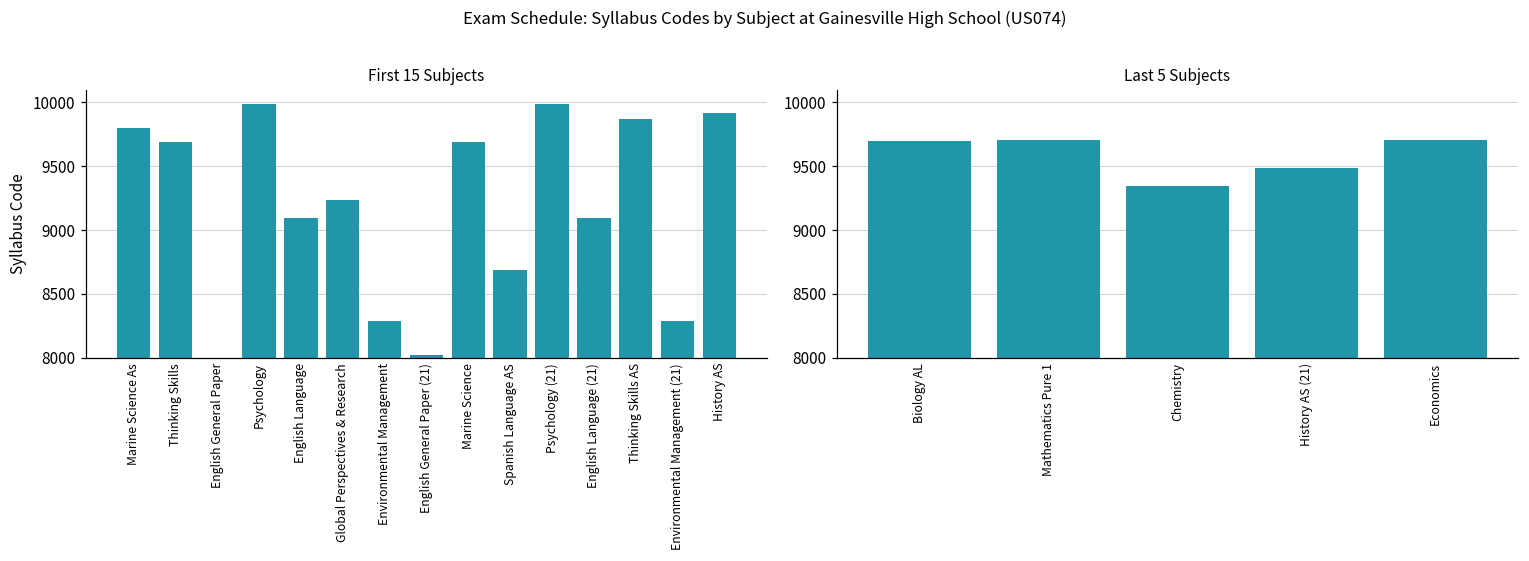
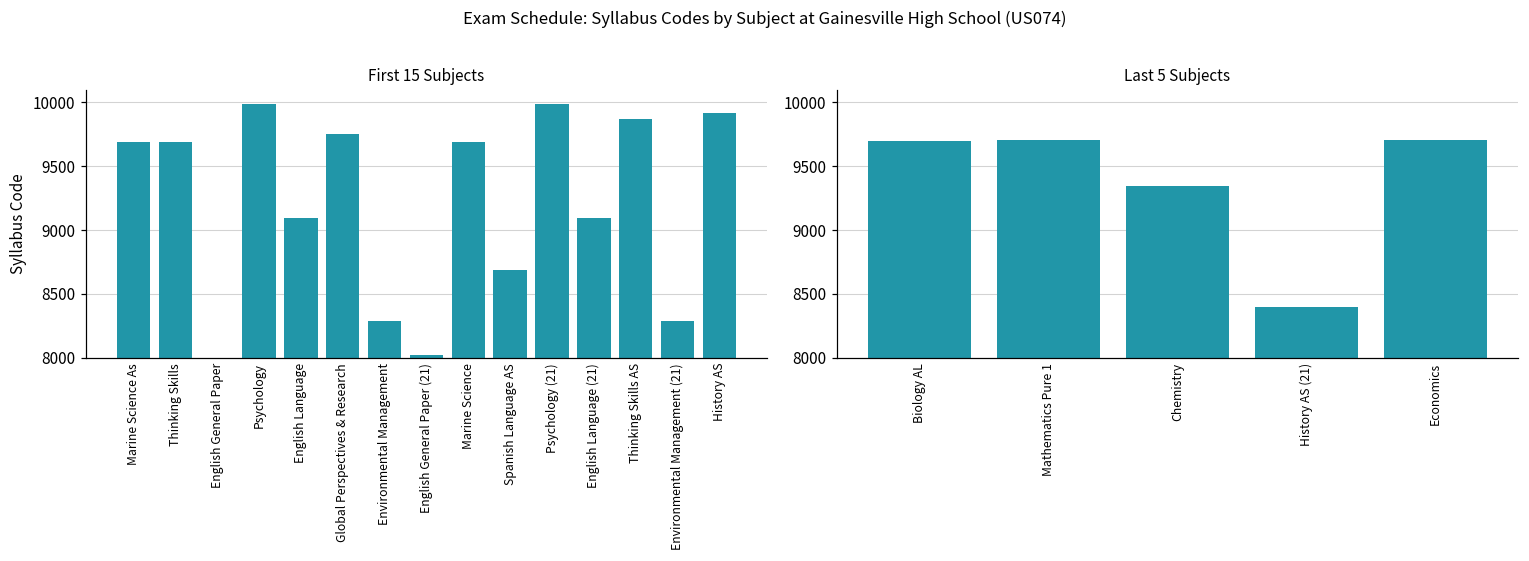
  {
    "First 15 Subjects": {
-     "Marine Science As": 9800,
+     "Marine Science As": 9690,
      "Thinking Skills": 9690,
      "Psychology": 9990,
      "English Language": 9090,
-     "Global Perspectives & Research": 9240,
+     "Global Perspectives & Research": 9750,
      "Environmental Management": 8290,
      "English General Paper (21)": 8020,
      "Marine Science": 9690,
      "Spanish Language AS": 8690,
      "Psychology (21)": 9990,
      "English Language (21)": 9090,
      "Thinking Skills AS": 9870,
      "Environmental Management (21)": 8290,
      "History AS": 9920
    },
    "Last 5 Subjects": {
      "Biology AL": 9700,
      "Mathematics Pure 1": 9710,
      "Chemistry": 9340,
-     "History AS (21)": 9490,
+     "History AS (21)": 8400,
      "Economics": 9710
    }
  }
